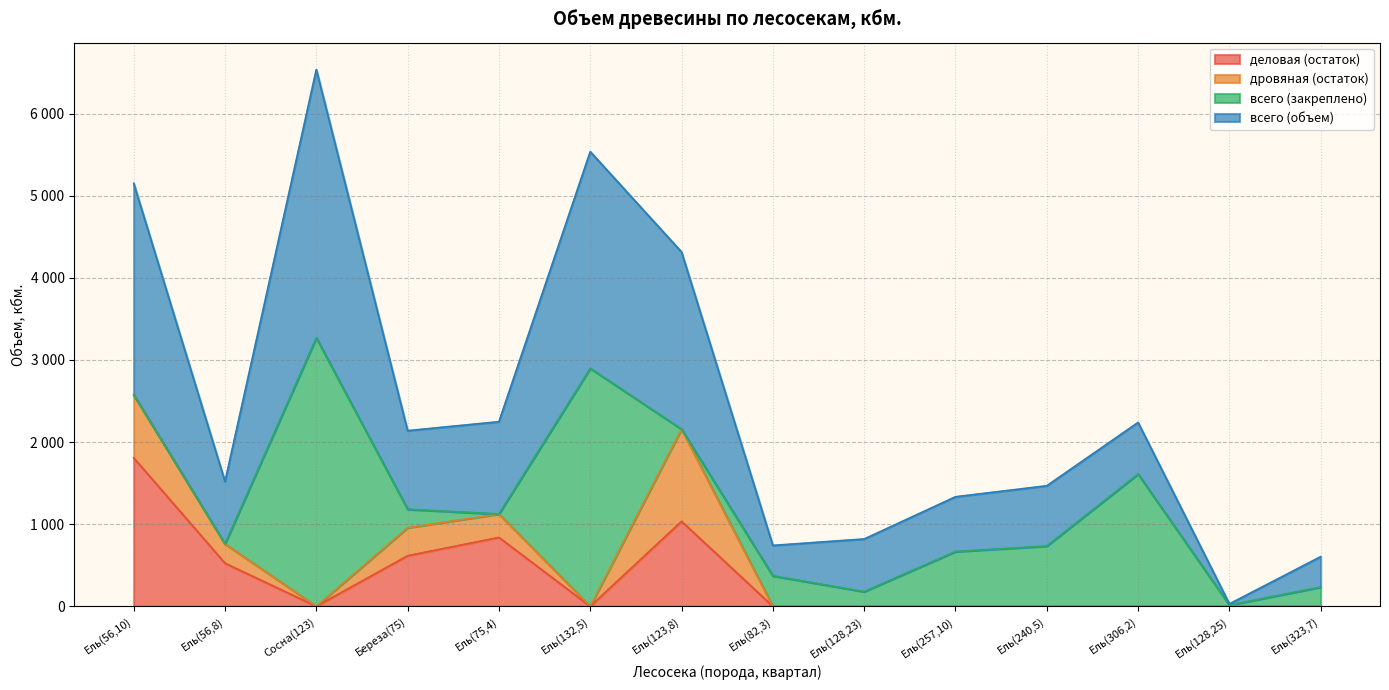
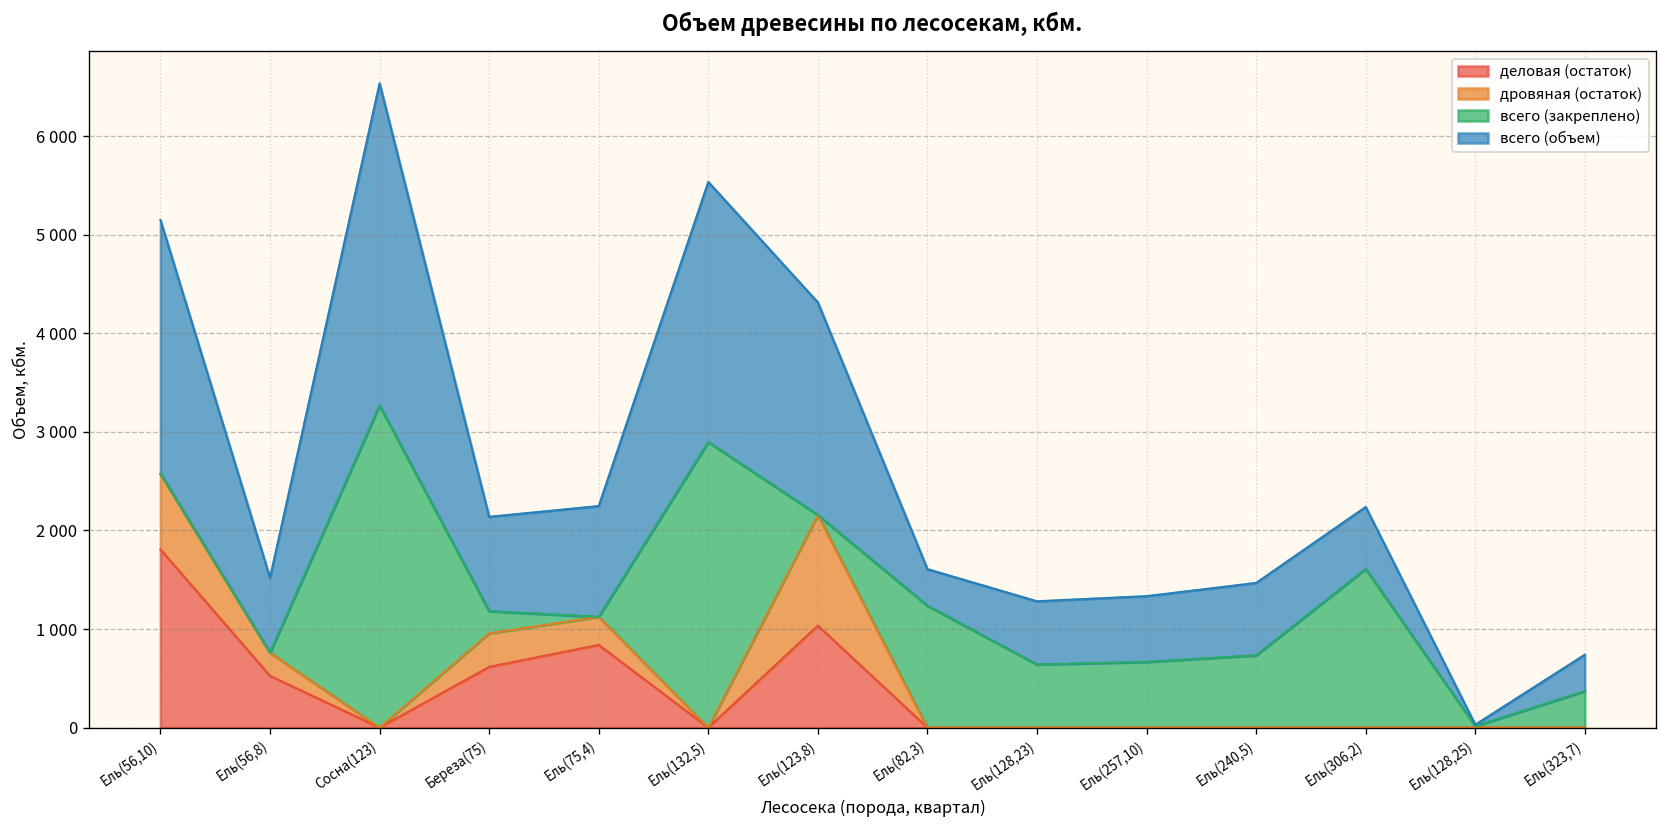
  {
    "всего (закреплено)": {
      "Сосна(123)": 3300,
      "Береза(75)": 200,
      "Ель(132,5)": 2900,
-     "Ель(82,3)": 400,
-     "Ель(128,23)": 200,
+     "Ель(82,3)": 1200,
+     "Ель(128,23)": 600,
      "Ель(257,10)": 700,
      "Ель(240,5)": 700,
      "Ель(306,2)": 1600,
-     "Ель(323,7)": 200
+     "Ель(323,7)": 400
    },
    "всего (объем)": {
      "Ель(56,10)": 2600,
      "Ель(56,8)": 800,
      "Сосна(123)": 3300,
      "Береза(75)": 1000,
      "Ель(75,4)": 1100,
      "Ель(132,5)": 2600,
      "Ель(123,8)": 2200,
      "Ель(82,3)": 400,
      "Ель(128,23)": 600,
      "Ель(257,10)": 700,
      "Ель(240,5)": 700,
      "Ель(306,2)": 600,
      "Ель(323,7)": 400
    }
  }
